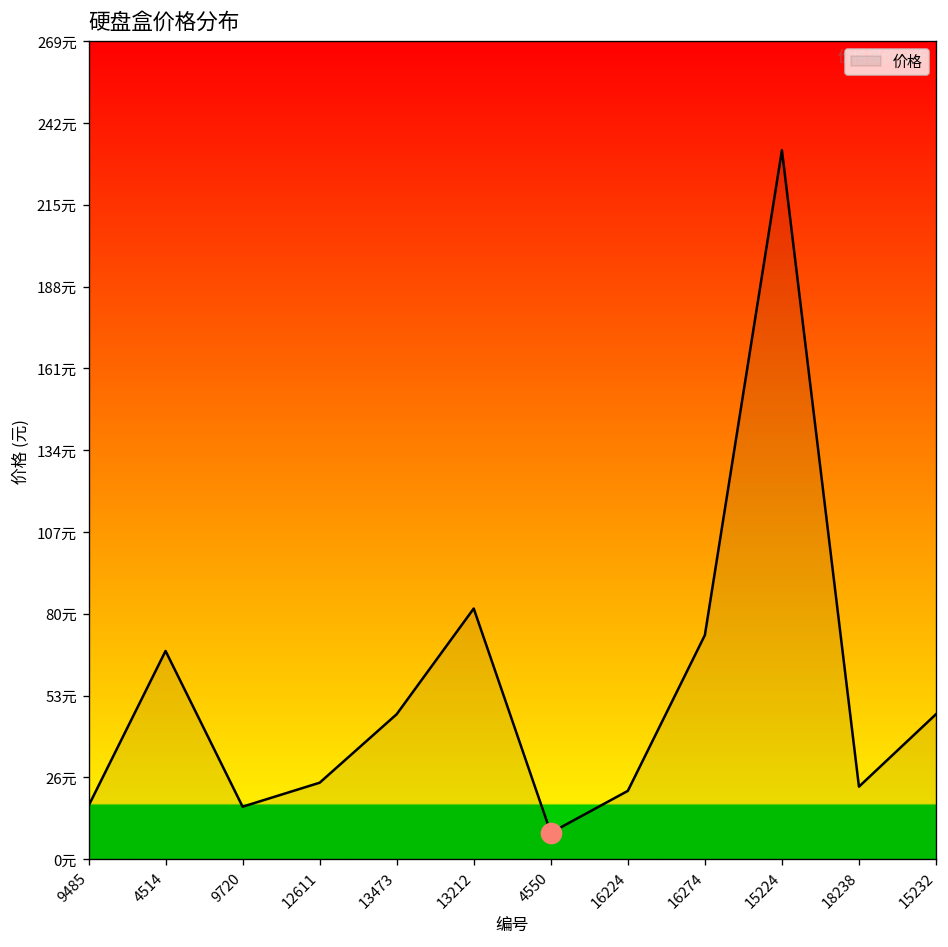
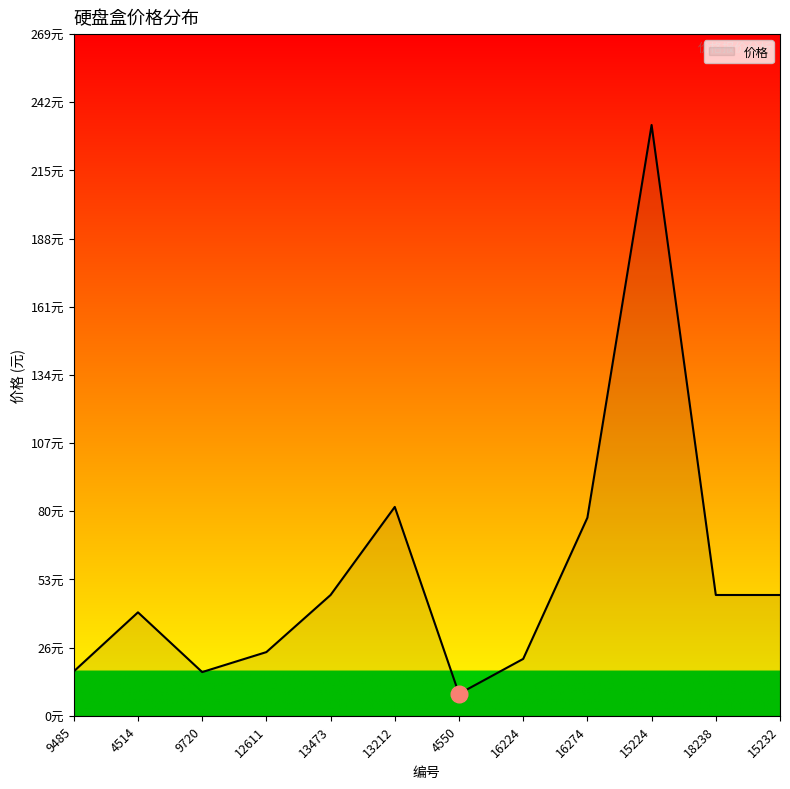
  {
    "价格": {
      "9485": "18元",
-     "4514": "68元",
+     "4514": "41元",
      "9720": "17元",
      "12611": "25元",
      "13473": "48元",
      "13212": "82元",
      "16224": "22元",
-     "16274": "74元",
+     "16274": "78元",
      "15224": "233元",
-     "18238": "24元",
+     "18238": "48元",
      "15232": "48元"
    }
  }
